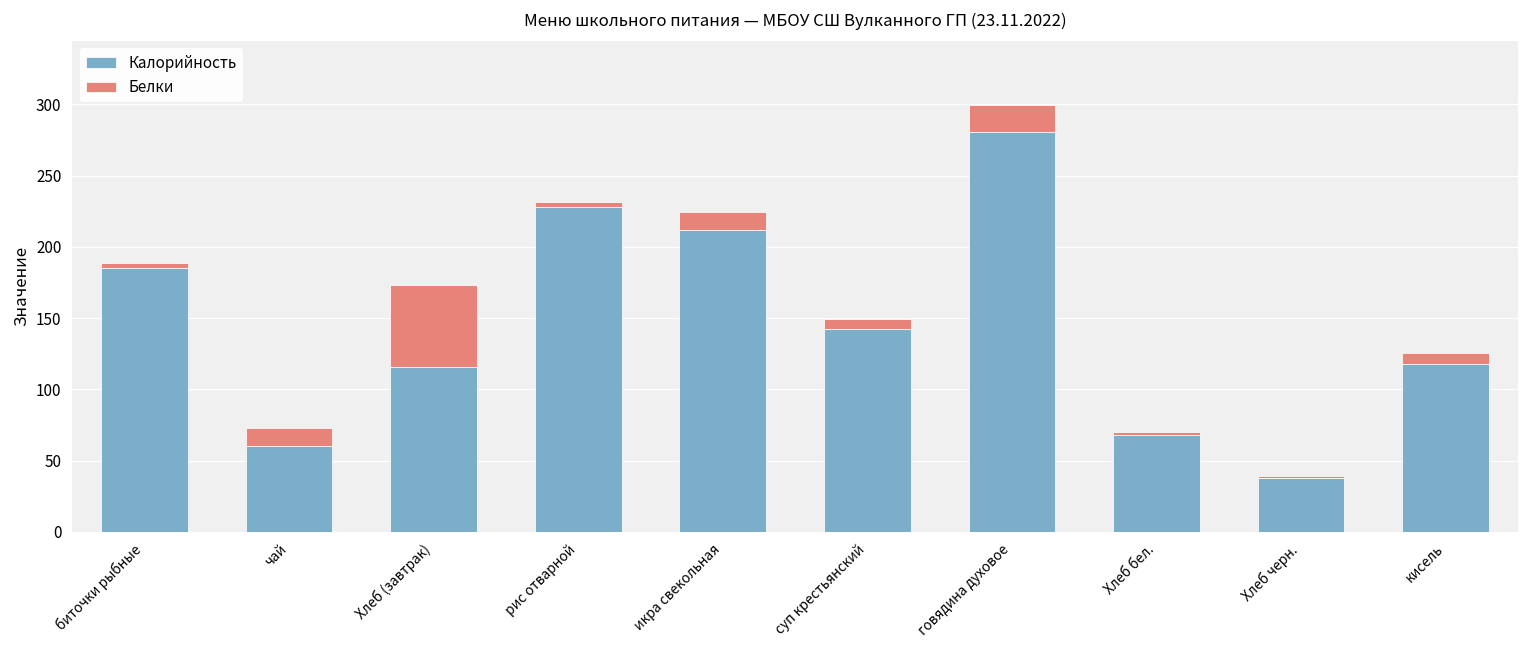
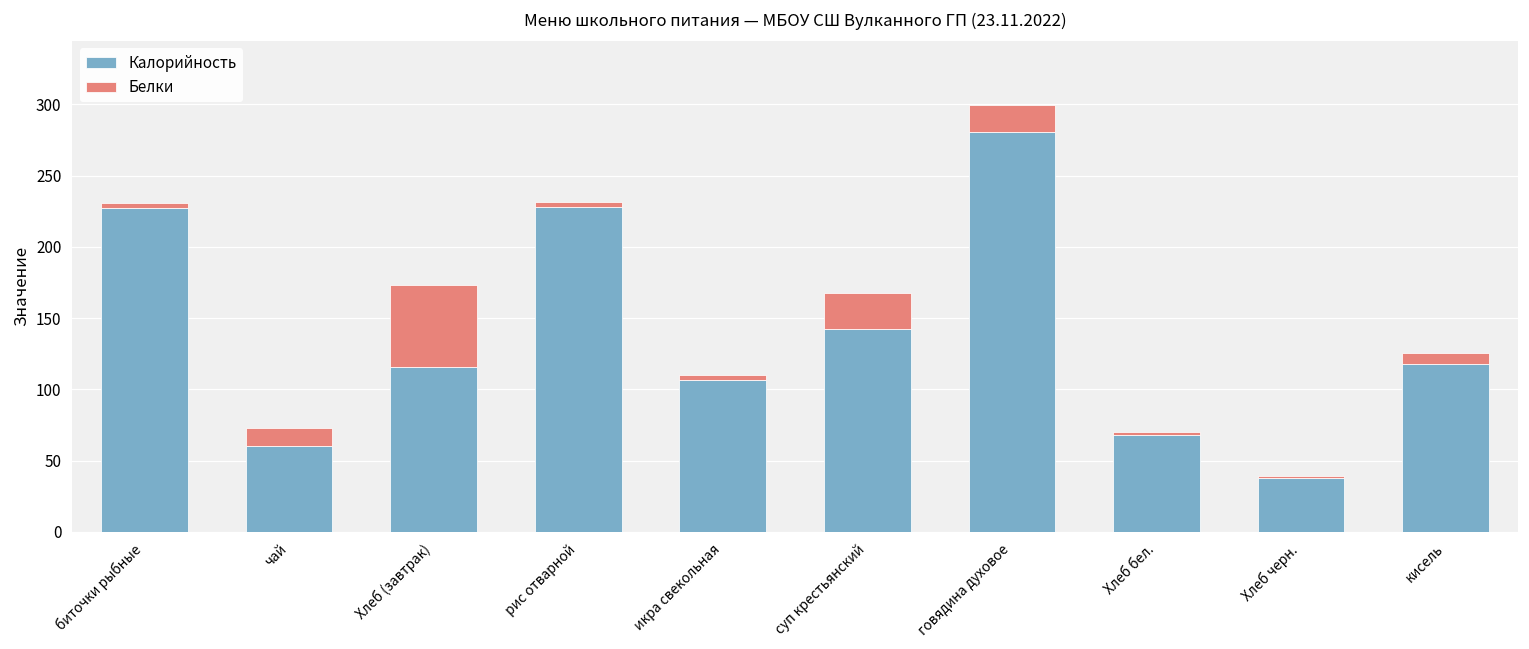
  {
    "Калорийность": {
-     "биточки рыбные": 186,
+     "биточки рыбные": 228,
      "чай": 60,
      "Хлеб (завтрак)": 116,
      "рис отварной": 228,
-     "икра свекольная": 212,
+     "икра свекольная": 107,
      "суп крестьянский": 142,
      "говядина духовое": 281,
      "Хлеб бел.": 68,
      "Хлеб черн.": 38,
      "кисель": 118
    },
    "Белки": {
      "биточки рыбные": 3,
      "чай": 13,
      "Хлеб (завтрак)": 57,
      "рис отварной": 4,
-     "икра свекольная": 13,
-     "суп крестьянский": 7,
+     "икра свекольная": 3,
+     "суп крестьянский": 25,
      "говядина духовое": 19,
      "Хлеб бел.": 2,
      "кисель": 7
    }
  }
